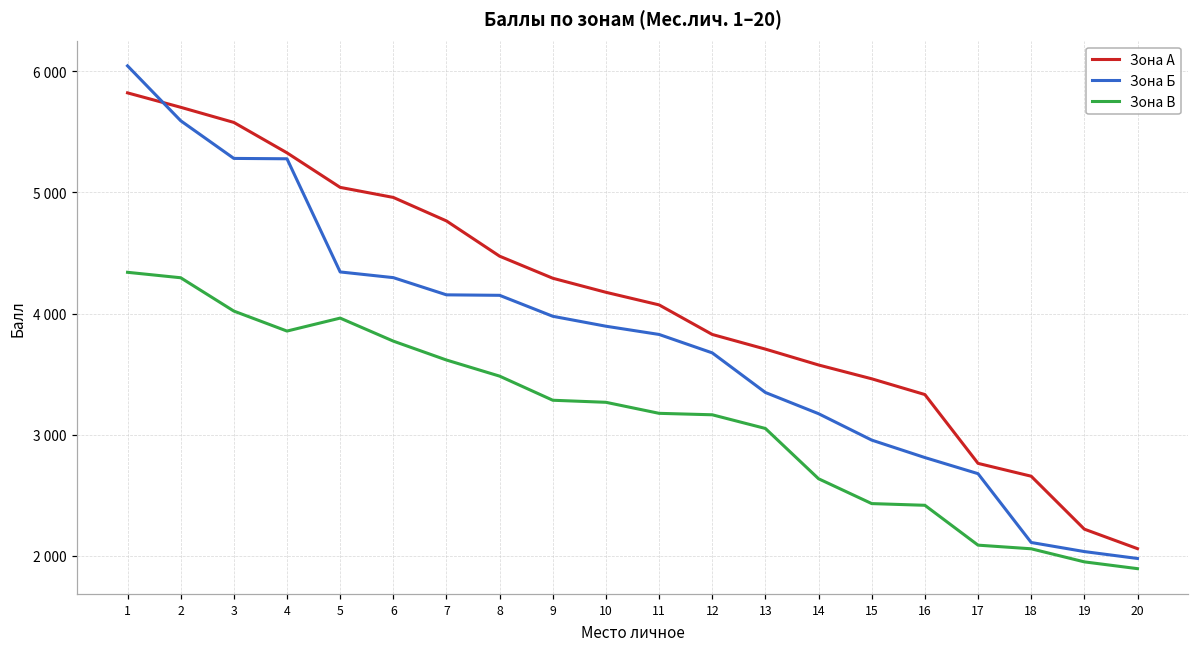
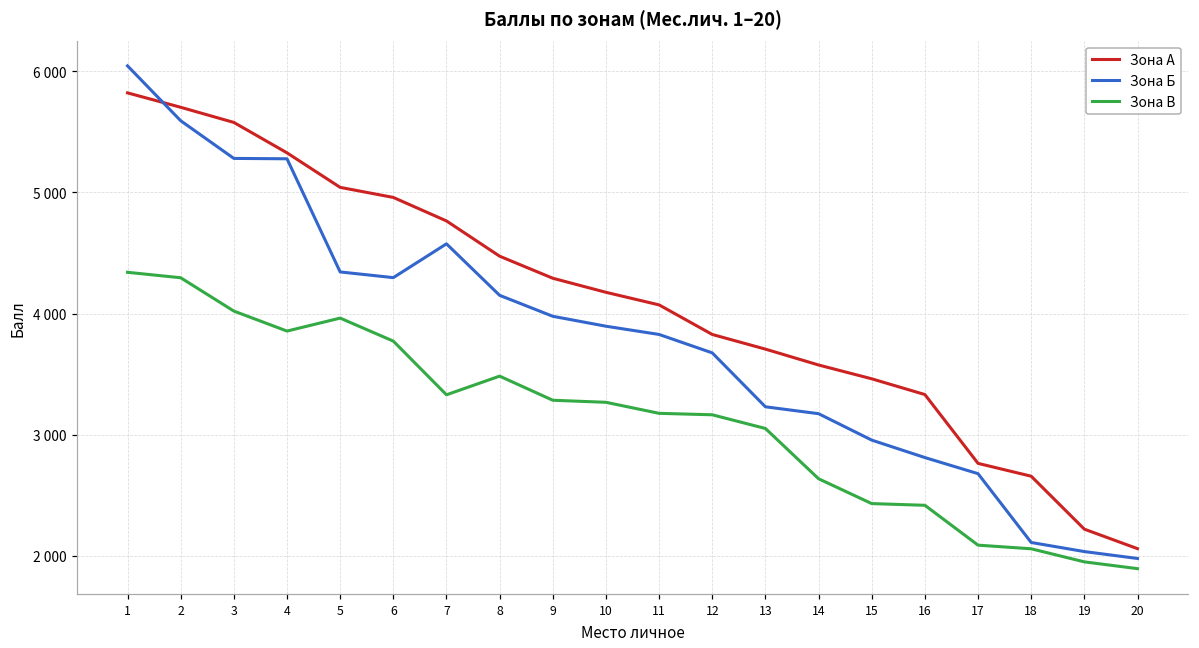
  {
    "Зона А": {
      "1": 5820,
      "2": 5700,
      "3": 5580,
      "4": 5330,
      "5": 5040,
      "6": 4960,
      "7": 4770,
      "8": 4470,
      "9": 4290,
      "10": 4180,
      "11": 4070,
      "12": 3830,
      "13": 3710,
      "14": 3580,
      "15": 3460,
      "16": 3330,
      "17": 2760,
      "18": 2660,
      "19": 2220,
      "20": 2060
    },
    "Зона Б": {
      "1": 6050,
      "2": 5590,
      "3": 5280,
      "4": 5280,
      "5": 4340,
      "6": 4300,
-     "7": 4160,
+     "7": 4580,
      "8": 4150,
      "9": 3980,
      "10": 3900,
      "11": 3830,
      "12": 3680,
-     "13": 3350,
+     "13": 3230,
      "14": 3170,
      "15": 2960,
      "16": 2810,
      "17": 2680,
      "18": 2110,
      "19": 2040,
      "20": 1980
    },
    "Зона В": {
      "1": 4340,
      "2": 4300,
      "3": 4020,
      "4": 3860,
      "5": 3960,
      "6": 3770,
-     "7": 3620,
+     "7": 3330,
      "8": 3480,
      "9": 3290,
      "10": 3270,
      "11": 3180,
      "12": 3170,
      "13": 3050,
      "14": 2640,
      "15": 2430,
      "16": 2420,
      "17": 2090,
      "18": 2060,
      "19": 1950,
      "20": 1900
    }
  }
